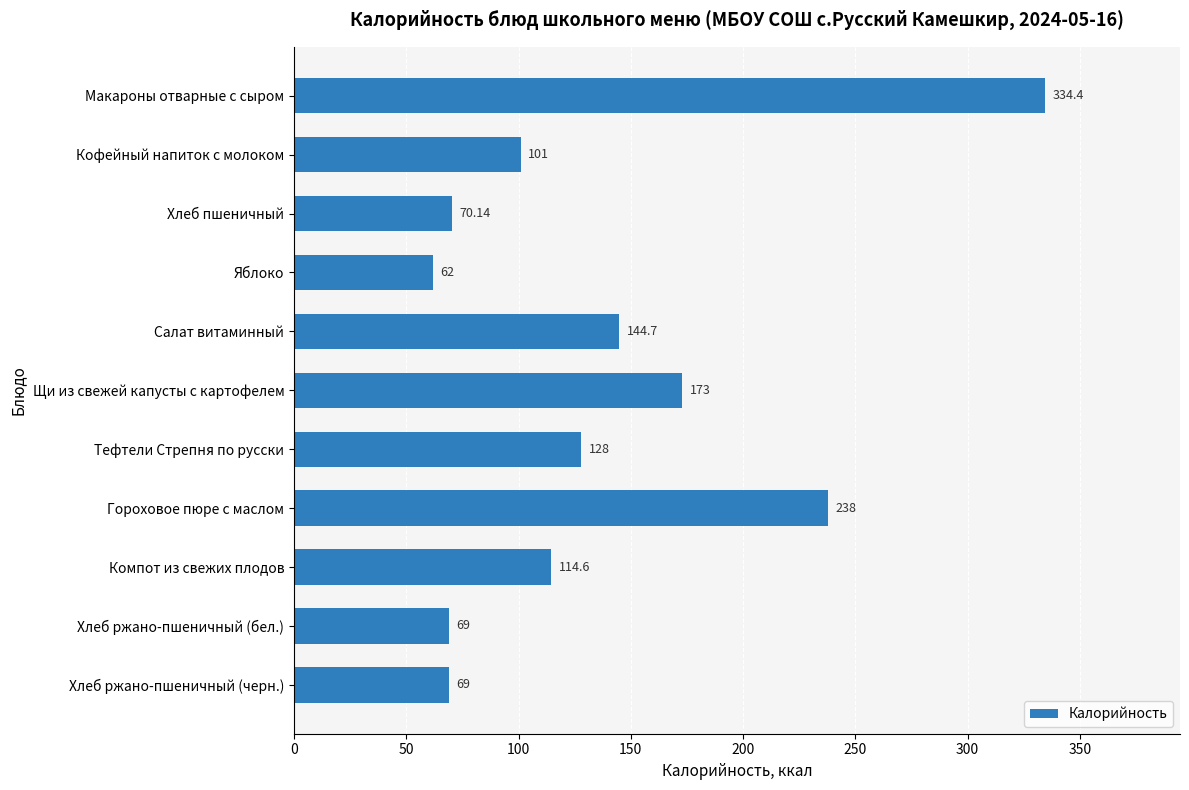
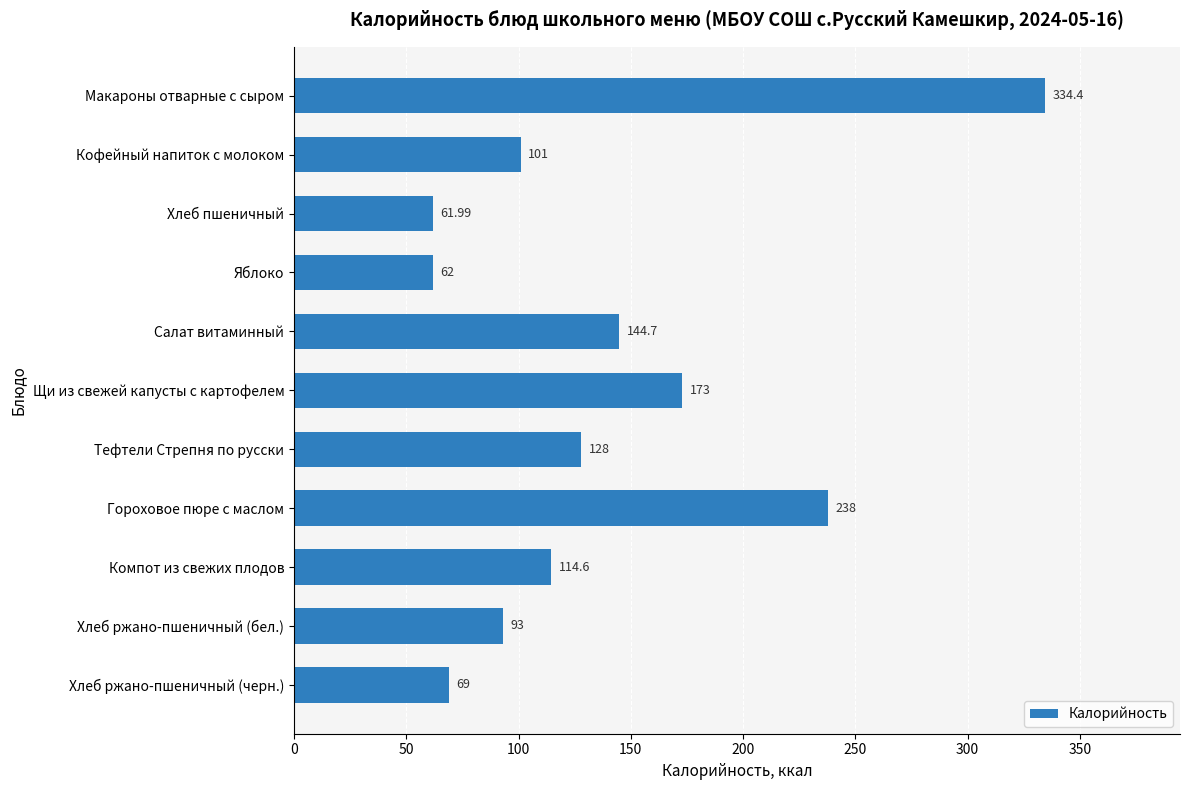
  {
    "Макароны отварные с сыром": 334.4,
    "Кофейный напиток с молоком": 101,
-   "Хлеб пшеничный": 70.14,
+   "Хлеб пшеничный": 61.99,
    "Яблоко": 62,
    "Салат витаминный": 144.7,
    "Щи из свежей капусты с картофелем": 173,
    "Тефтели Стрепня по русски": 128,
    "Гороховое пюре с маслом": 238,
    "Компот из свежих плодов": 114.6,
-   "Хлеб ржано-пшеничный (бел.)": 69,
+   "Хлеб ржано-пшеничный (бел.)": 93,
    "Хлеб ржано-пшеничный (черн.)": 69
  }
